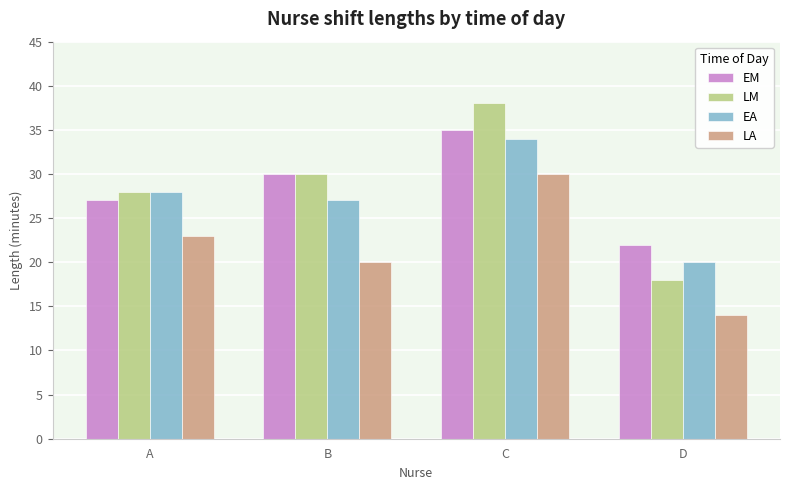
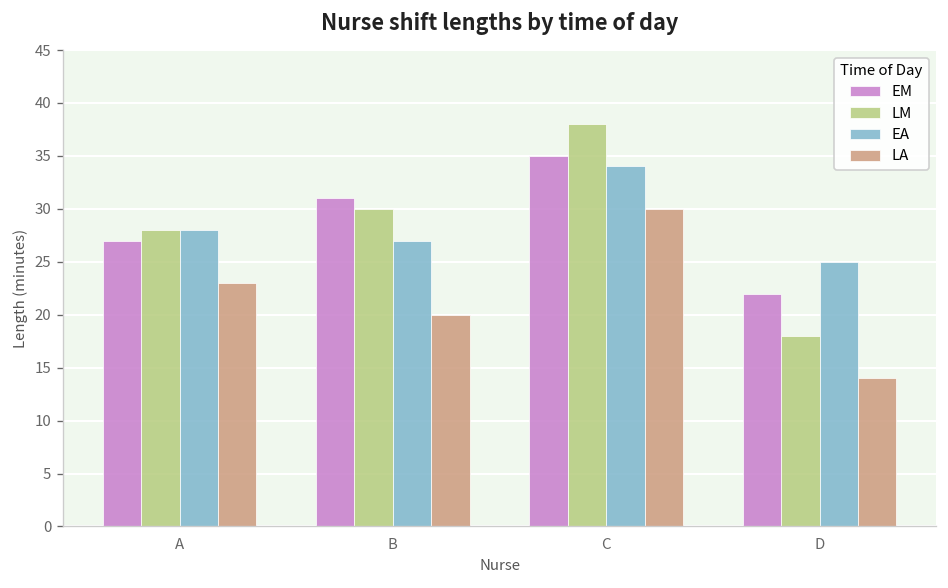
  {
    "EM": {
      "A": 27,
-     "B": 30,
+     "B": 31,
      "C": 35,
      "D": 22
    },
    "EA": {
      "A": 28,
      "B": 27,
      "C": 34,
-     "D": 20
+     "D": 25
    }
  }
